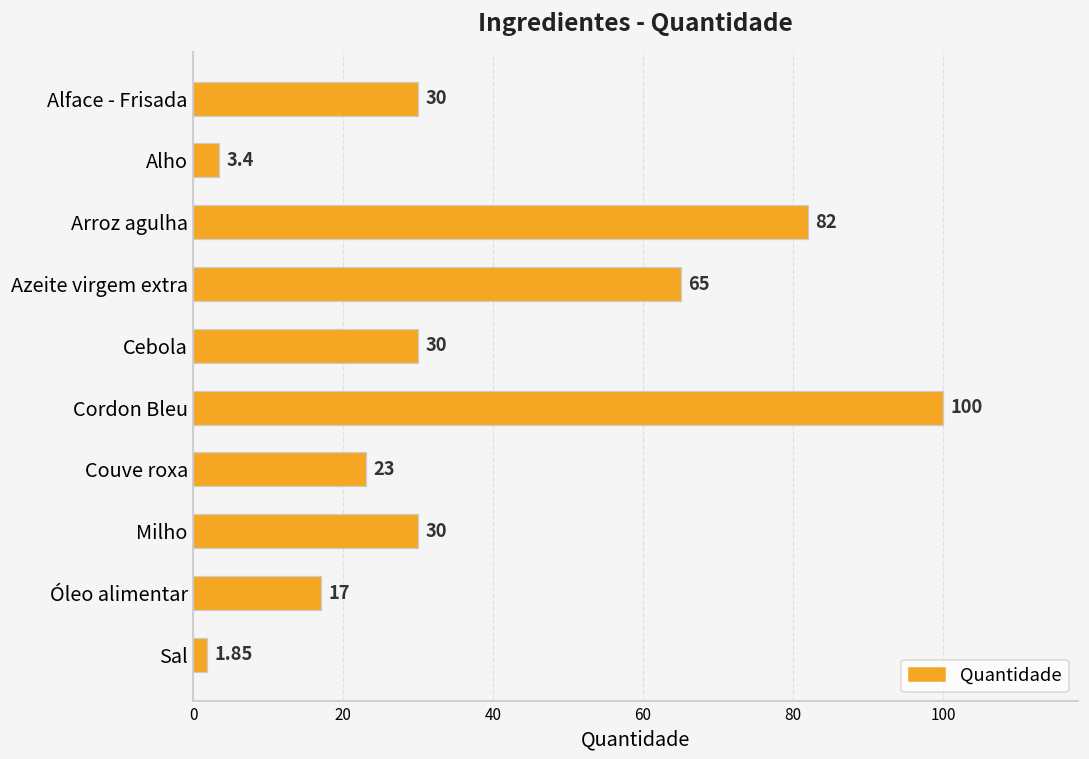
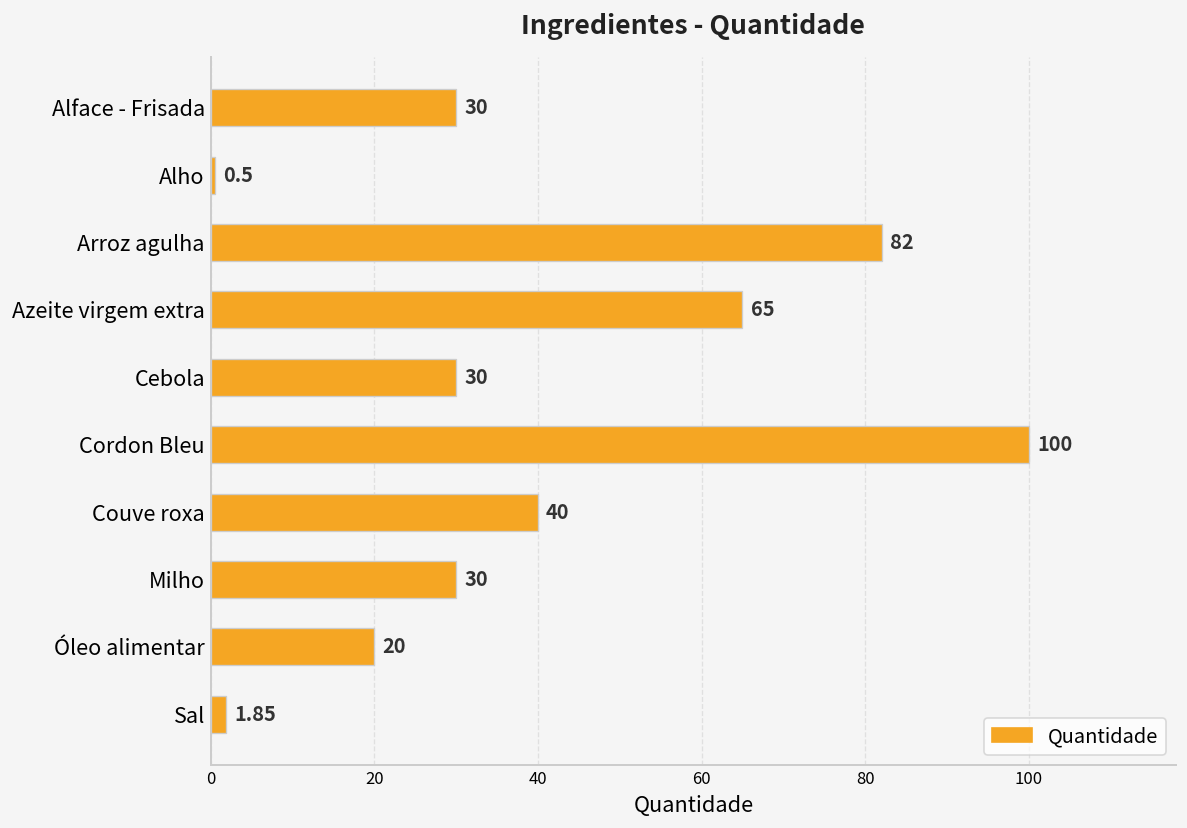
  {
    "Alface - Frisada": 30,
-   "Alho": 3.4,
+   "Alho": 0.5,
    "Arroz agulha": 82,
    "Azeite virgem extra": 65,
    "Cebola": 30,
    "Cordon Bleu": 100,
-   "Couve roxa": 23,
+   "Couve roxa": 40,
    "Milho": 30,
-   "Óleo alimentar": 17,
+   "Óleo alimentar": 20,
    "Sal": 1.85
  }
